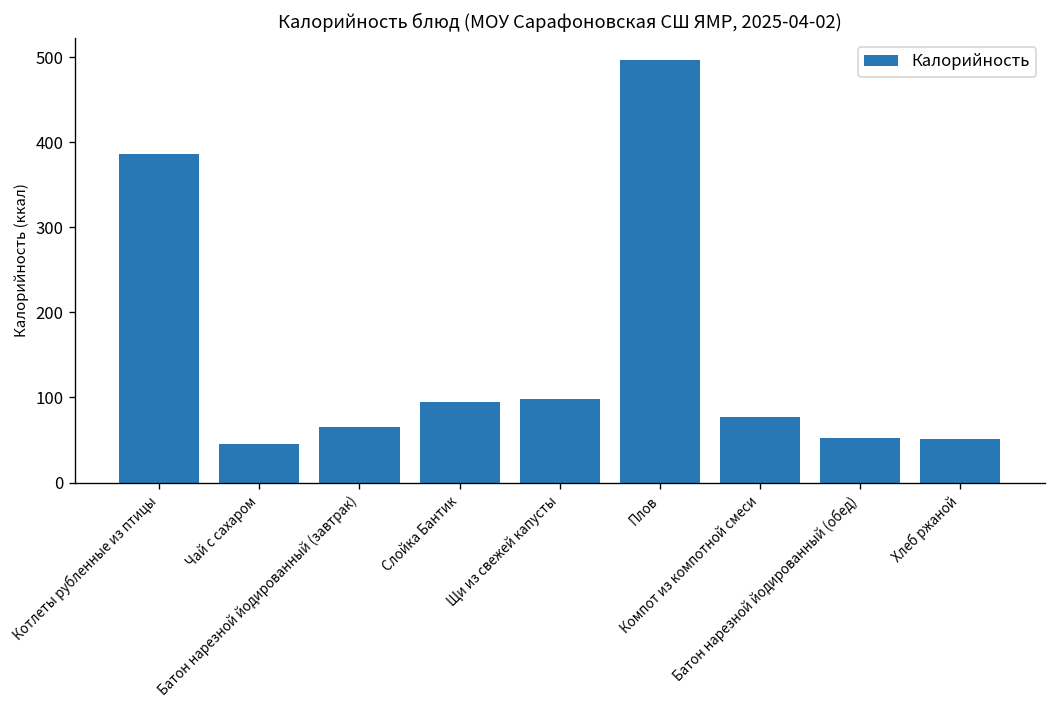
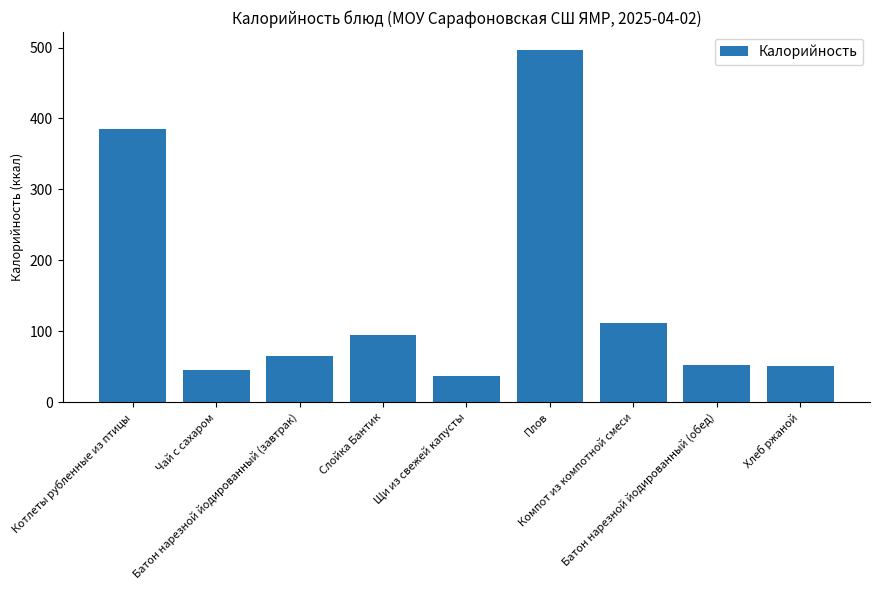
  {
    "Котлеты рубленные из птицы": 390,
    "Чай с сахаром": 50,
    "Батон нарезной йодированный (завтрак)": 70,
    "Слойка Бантик": 100,
-   "Щи из свежей капусты": 100,
+   "Щи из свежей капусты": 40,
    "Плов": 500,
-   "Компот из компотной смеси": 80,
+   "Компот из компотной смеси": 110,
    "Батон нарезной йодированный (обед)": 50,
    "Хлеб ржаной": 50
  }
